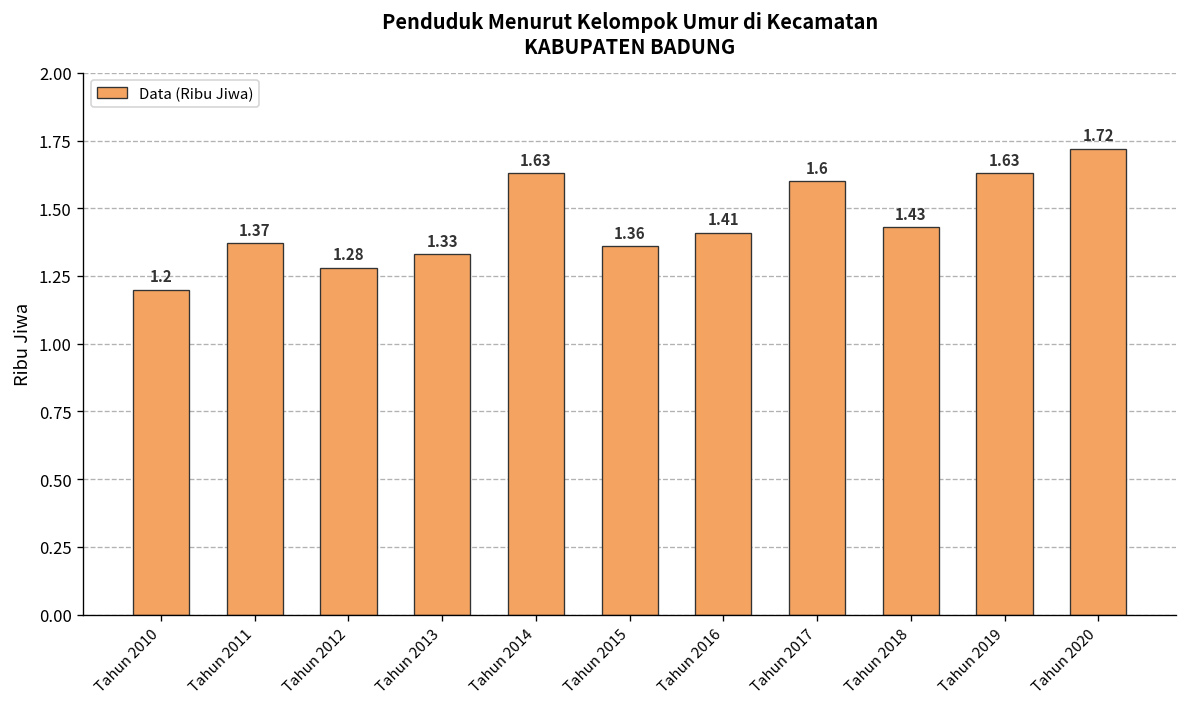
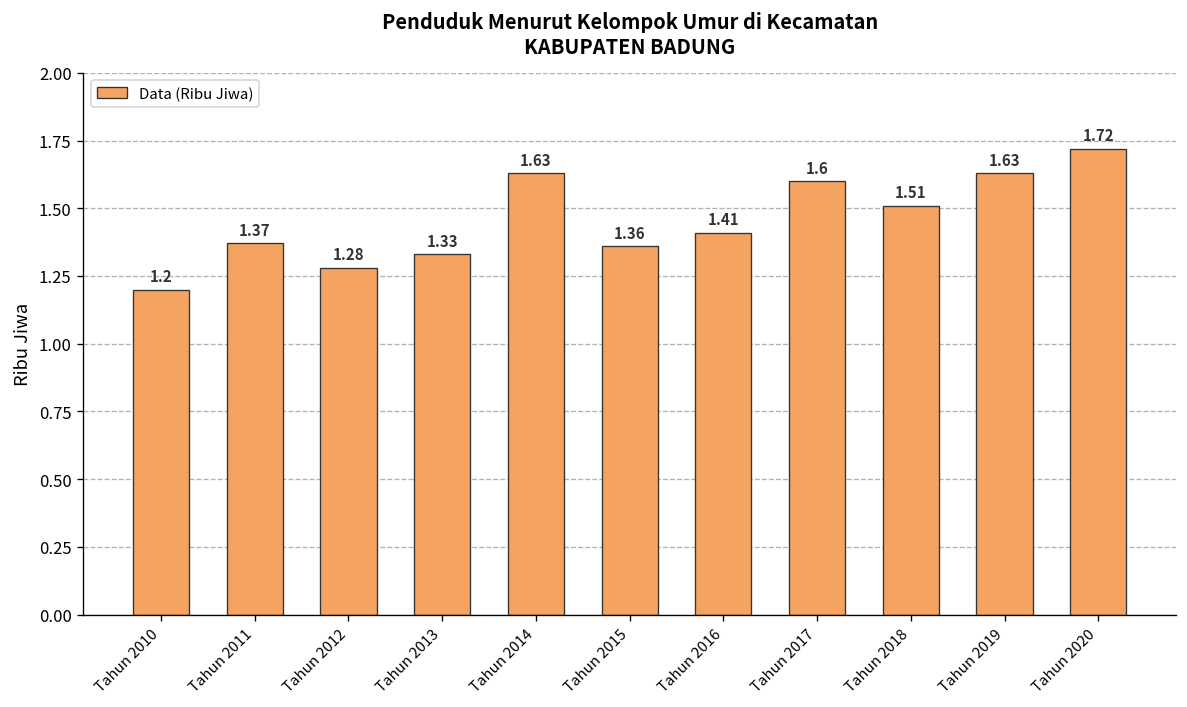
  {
    "Tahun 2010": 1.2,
    "Tahun 2011": 1.37,
    "Tahun 2012": 1.28,
    "Tahun 2013": 1.33,
    "Tahun 2014": 1.63,
    "Tahun 2015": 1.36,
    "Tahun 2016": 1.41,
    "Tahun 2017": 1.6,
-   "Tahun 2018": 1.43,
+   "Tahun 2018": 1.51,
    "Tahun 2019": 1.63,
    "Tahun 2020": 1.72
  }
